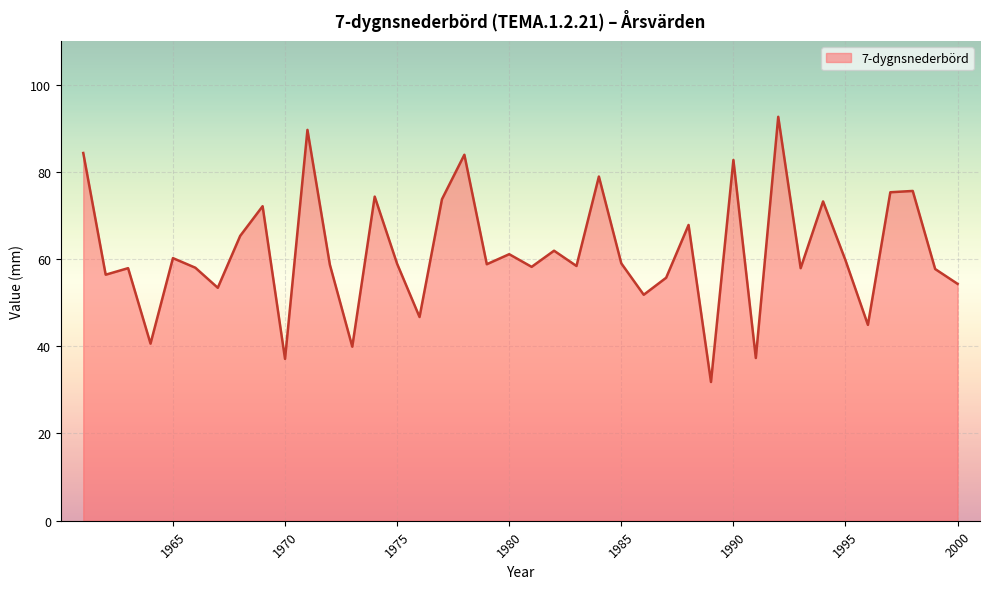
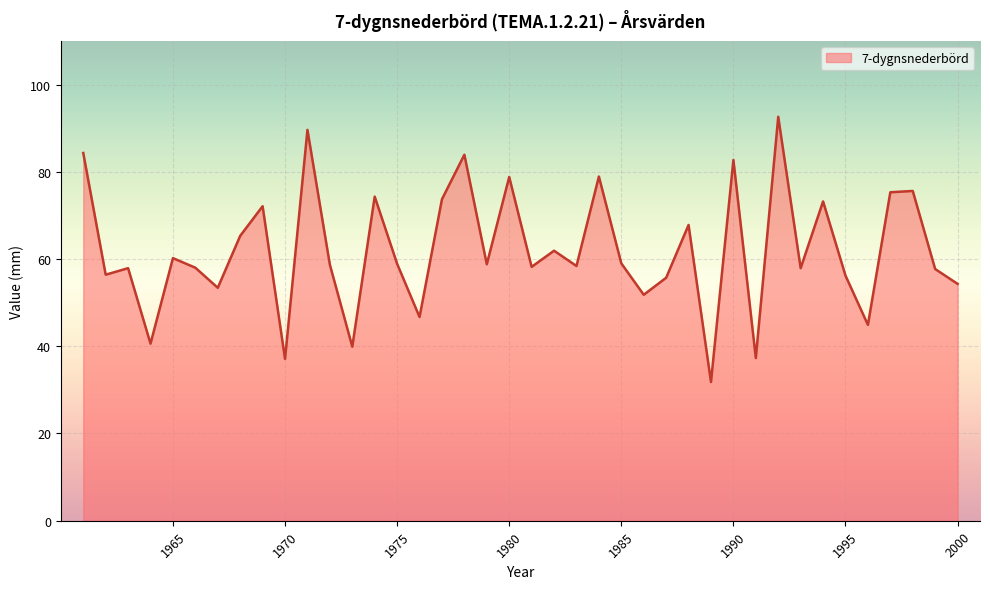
  {
    "1965": 60,
    "1970": 37,
    "1975": 59,
-   "1980": 61,
+   "1980": 79,
    "1985": 59,
    "1990": 83,
-   "1995": 60,
+   "1995": 56,
    "2000": 54
  }
